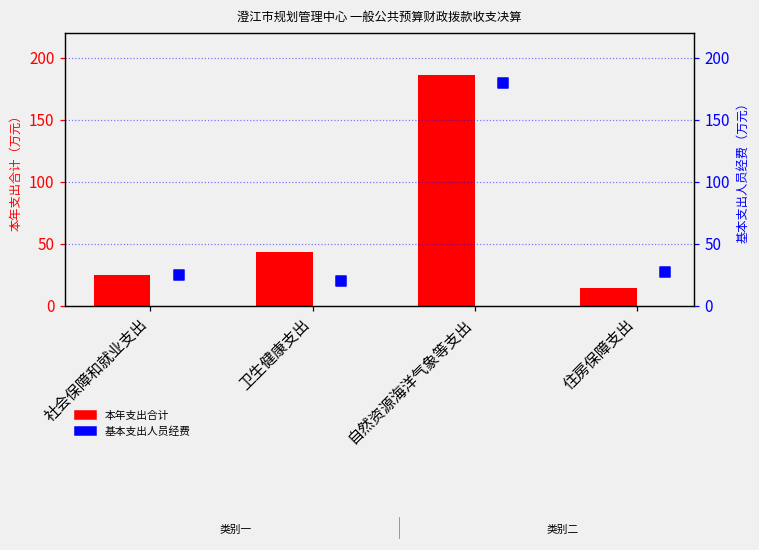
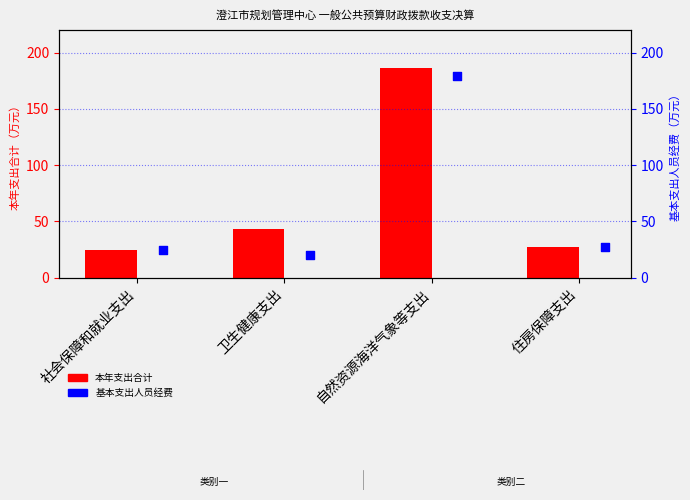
  {
    "本年支出合计": {
      "社会保障和就业支出": 24,
      "卫生健康支出": 43,
      "自然资源海洋气象等支出": 186,
-     "住房保障支出": 14
+     "住房保障支出": 27
    }
  }
